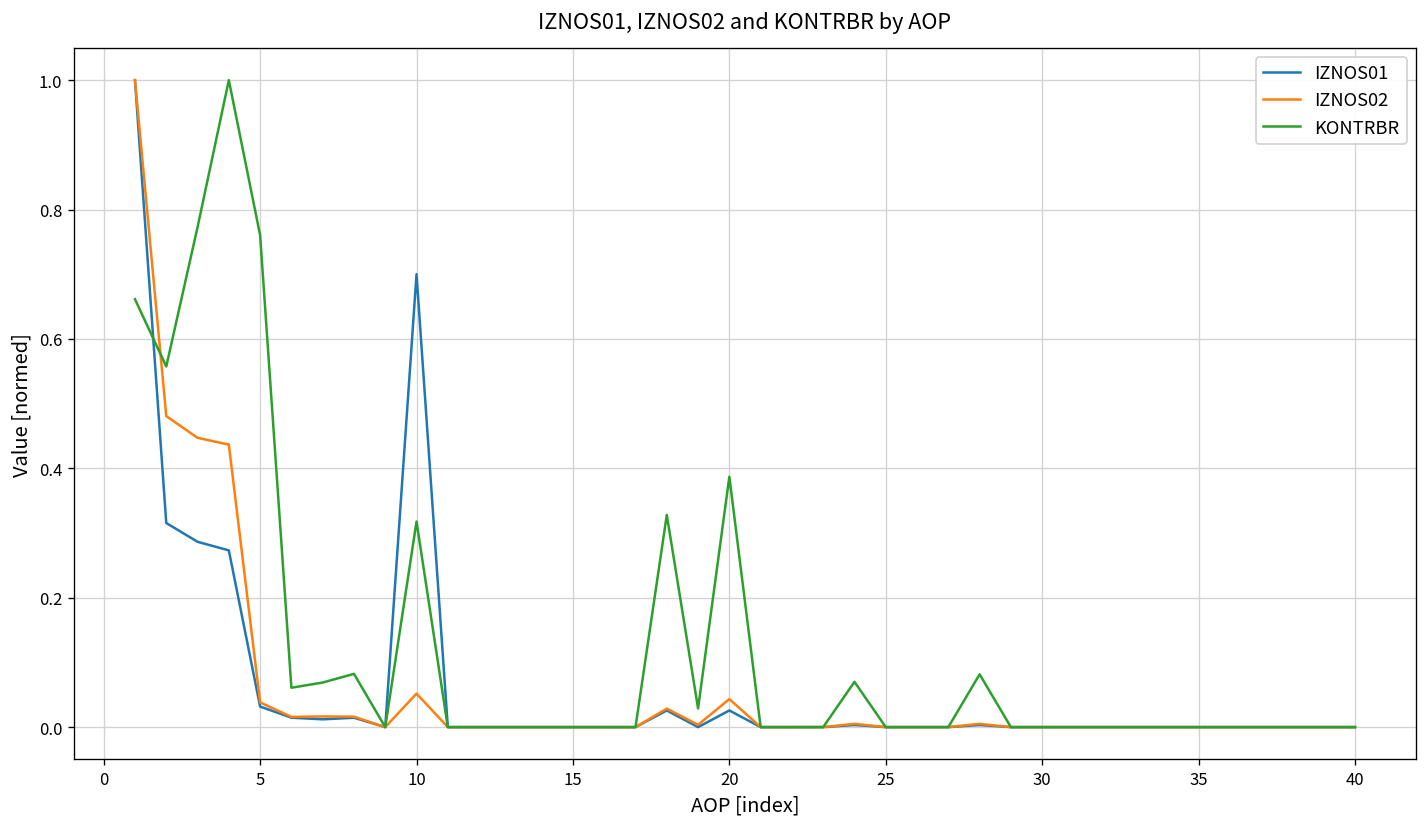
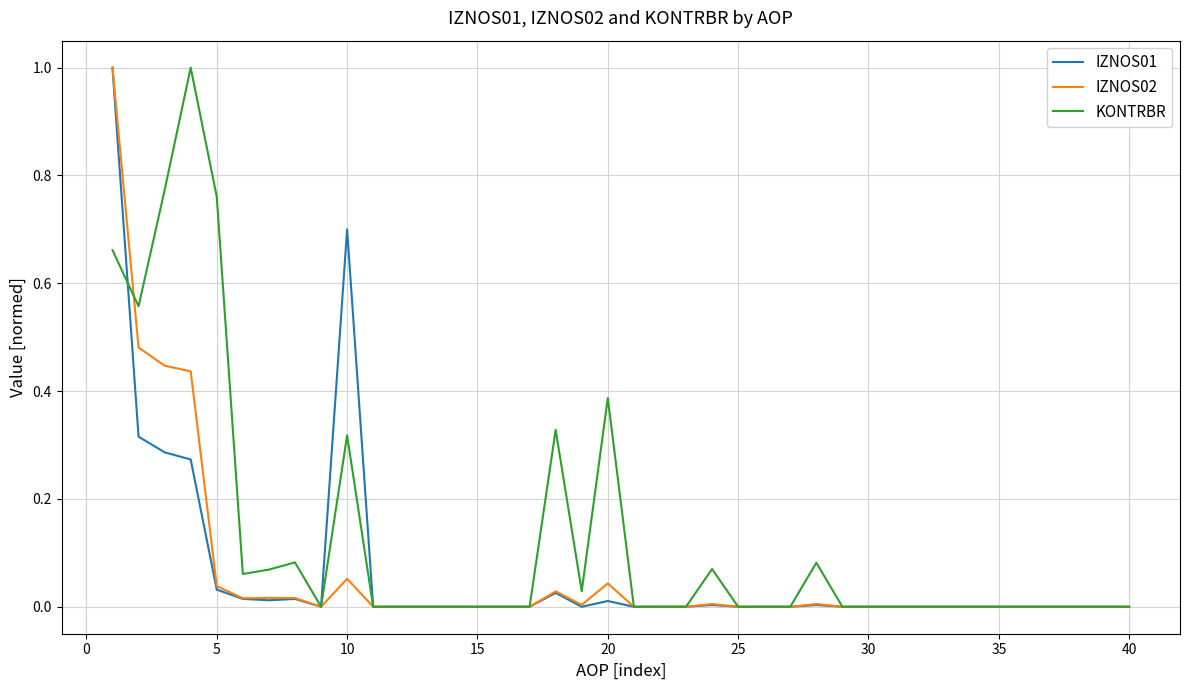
  {
    "IZNOS01": {
      "5": 0.03,
      "10": 0.70,
-     "20": 0.03
+     "20": 0.01
    },
    "IZNOS02": {
      "5": 0.04,
      "10": 0.05,
      "20": 0.04
    },
    "KONTRBR": {
      "5": 0.76,
      "10": 0.32,
      "20": 0.39
    }
  }
